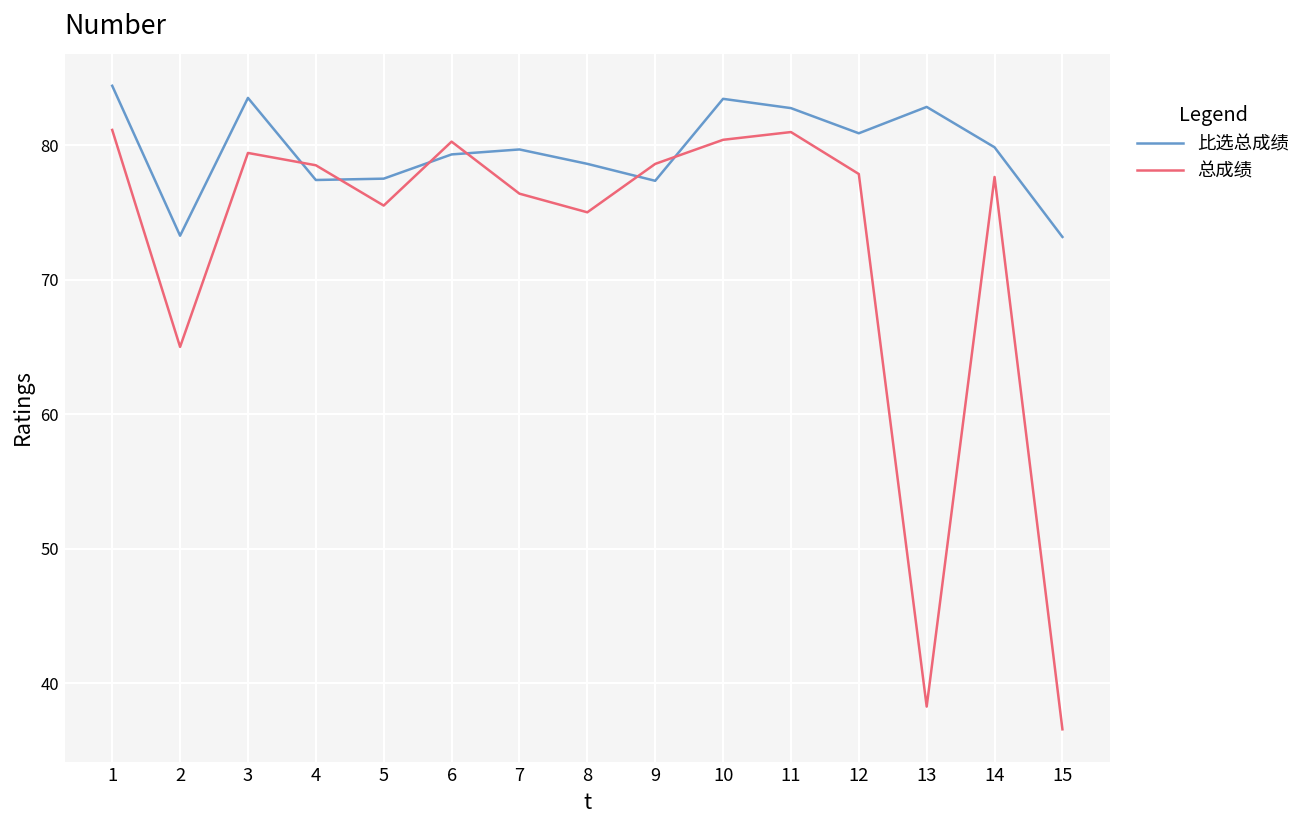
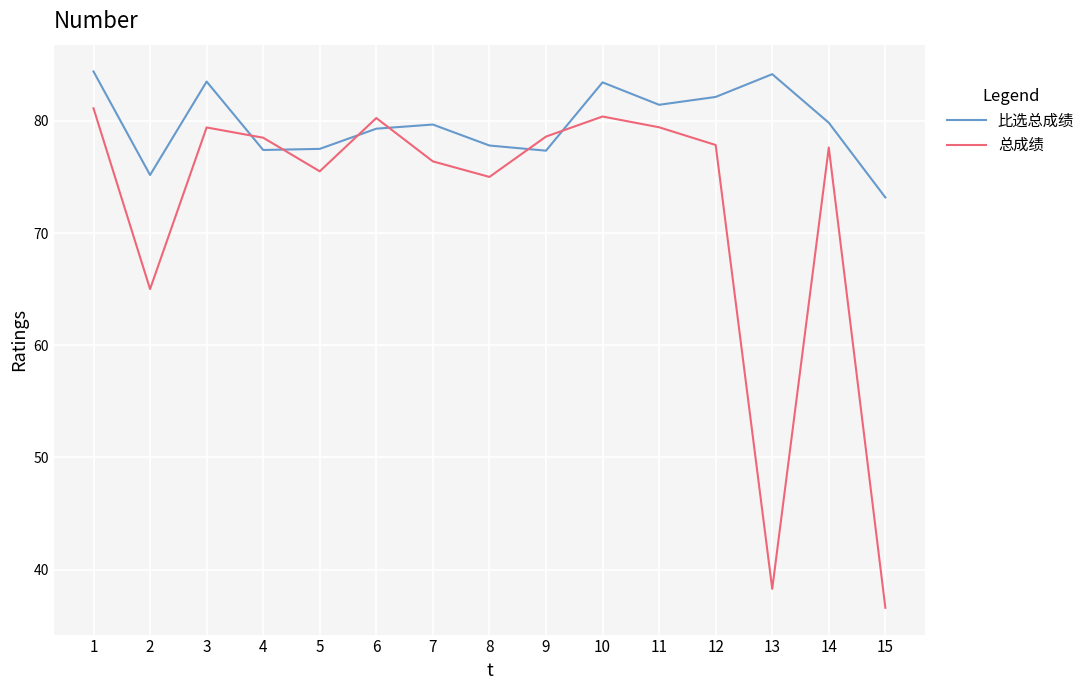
  {
    "比选总成绩": {
      "1": 84.4,
-     "2": 73.3,
+     "2": 75.2,
      "3": 83.5,
      "4": 77.4,
      "5": 77.5,
      "6": 79.3,
      "7": 79.7,
-     "8": 78.6,
+     "8": 77.8,
      "9": 77.3,
      "10": 83.4,
-     "11": 82.7,
-     "12": 80.9,
-     "13": 82.8,
+     "11": 81.4,
+     "12": 82.1,
+     "13": 84.2,
      "14": 79.8,
      "15": 73.2
    },
    "总成绩": {
      "1": 81.1,
      "2": 65.0,
      "3": 79.4,
      "4": 78.5,
      "5": 75.5,
      "6": 80.3,
      "7": 76.4,
      "8": 75.0,
      "9": 78.6,
      "10": 80.4,
-     "11": 81.0,
+     "11": 79.4,
      "12": 77.8,
      "13": 38.3,
      "14": 77.6,
      "15": 36.6
    }
  }
